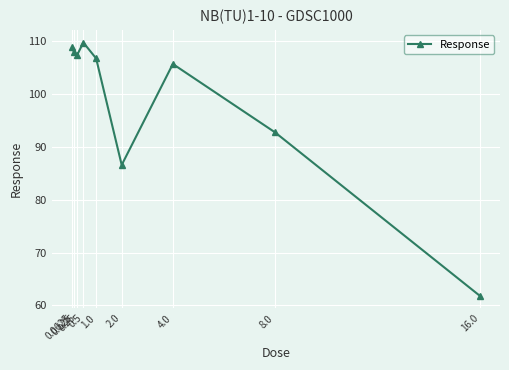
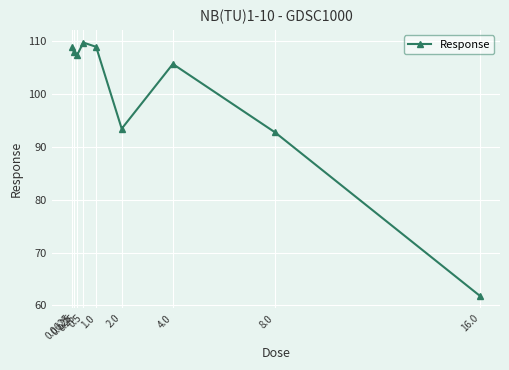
  {
    "0.0625": 109,
    "0.125": 108,
    "0.25": 107,
    "0.5": 110,
-   "1.0": 107,
-   "2.0": 87,
+   "1.0": 109,
+   "2.0": 93,
    "4.0": 106,
    "8.0": 93,
    "16.0": 62
  }
